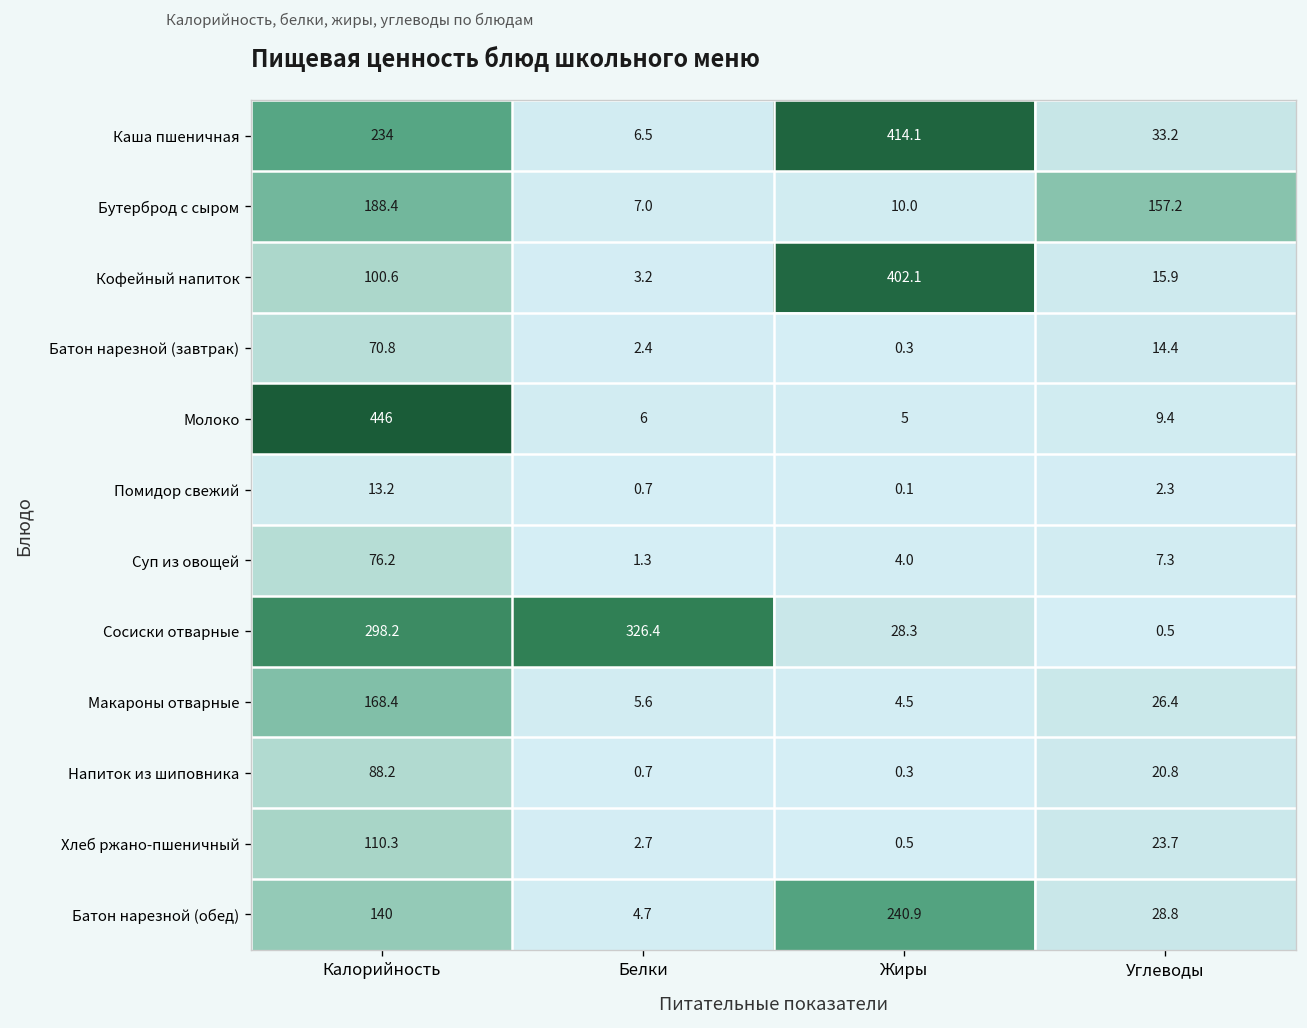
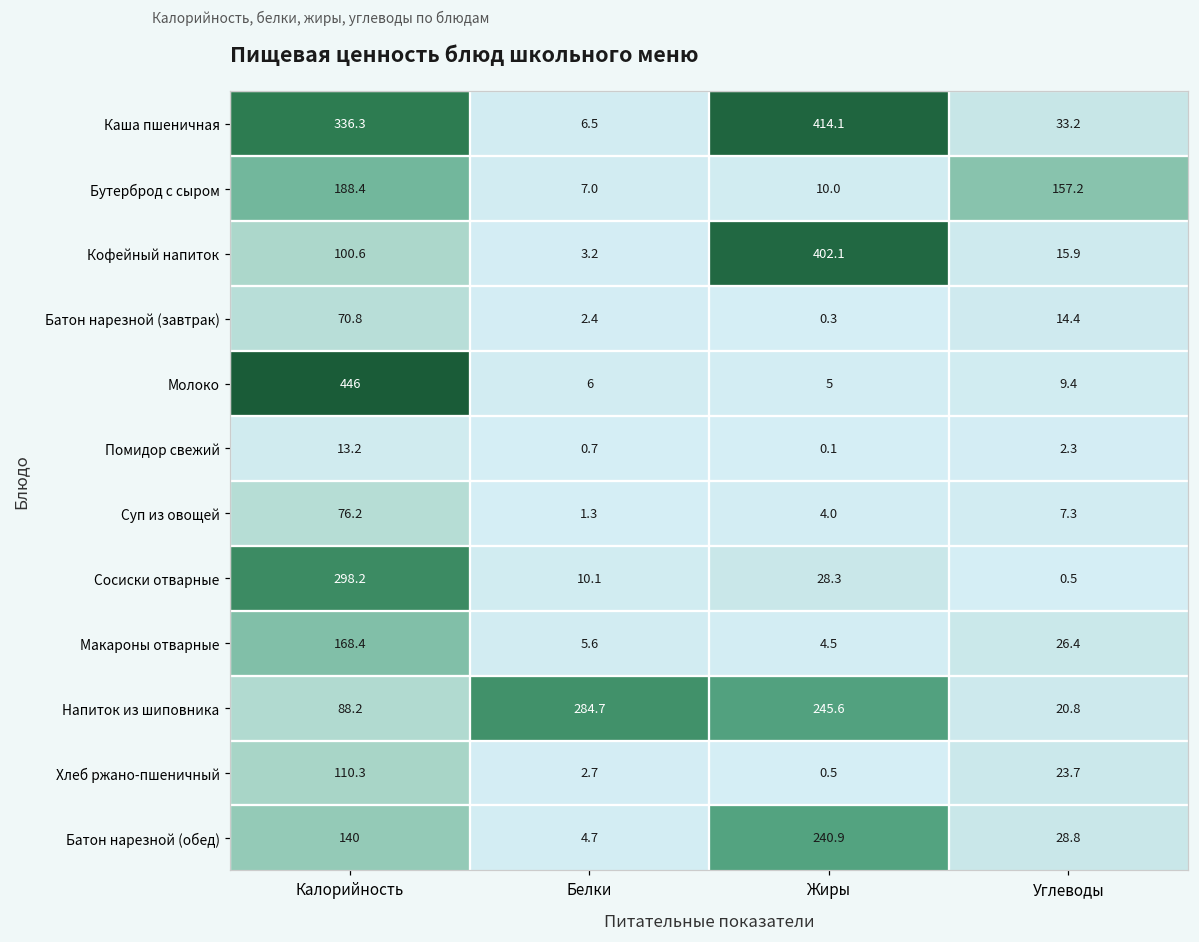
  {
    "Каша пшеничная": {
-     "Калорийность": 234,
+     "Калорийность": 336.3,
      "Белки": 6.5,
      "Жиры": 414.1,
      "Углеводы": 33.2
    },
    "Бутерброд с сыром": {
      "Калорийность": 188.4,
      "Белки": 7.0,
      "Жиры": 10.0,
      "Углеводы": 157.2
    },
    "Кофейный напиток": {
      "Калорийность": 100.6,
      "Белки": 3.2,
      "Жиры": 402.1,
      "Углеводы": 15.9
    },
    "Батон нарезной (завтрак)": {
      "Калорийность": 70.8,
      "Белки": 2.4,
      "Жиры": 0.3,
      "Углеводы": 14.4
    },
    "Молоко": {
      "Калорийность": 446,
      "Белки": 6,
      "Жиры": 5,
      "Углеводы": 9.4
    },
    "Помидор свежий": {
      "Калорийность": 13.2,
      "Белки": 0.7,
      "Жиры": 0.1,
      "Углеводы": 2.3
    },
    "Суп из овощей": {
      "Калорийность": 76.2,
      "Белки": 1.3,
      "Жиры": 4.0,
      "Углеводы": 7.3
    },
    "Сосиски отварные": {
      "Калорийность": 298.2,
-     "Белки": 326.4,
+     "Белки": 10.1,
      "Жиры": 28.3,
      "Углеводы": 0.5
    },
    "Макароны отварные": {
      "Калорийность": 168.4,
      "Белки": 5.6,
      "Жиры": 4.5,
      "Углеводы": 26.4
    },
    "Напиток из шиповника": {
      "Калорийность": 88.2,
-     "Белки": 0.7,
-     "Жиры": 0.3,
+     "Белки": 284.7,
+     "Жиры": 245.6,
      "Углеводы": 20.8
    },
    "Хлеб ржано-пшеничный": {
      "Калорийность": 110.3,
      "Белки": 2.7,
      "Жиры": 0.5,
      "Углеводы": 23.7
    },
    "Батон нарезной (обед)": {
      "Калорийность": 140,
      "Белки": 4.7,
      "Жиры": 240.9,
      "Углеводы": 28.8
    }
  }
